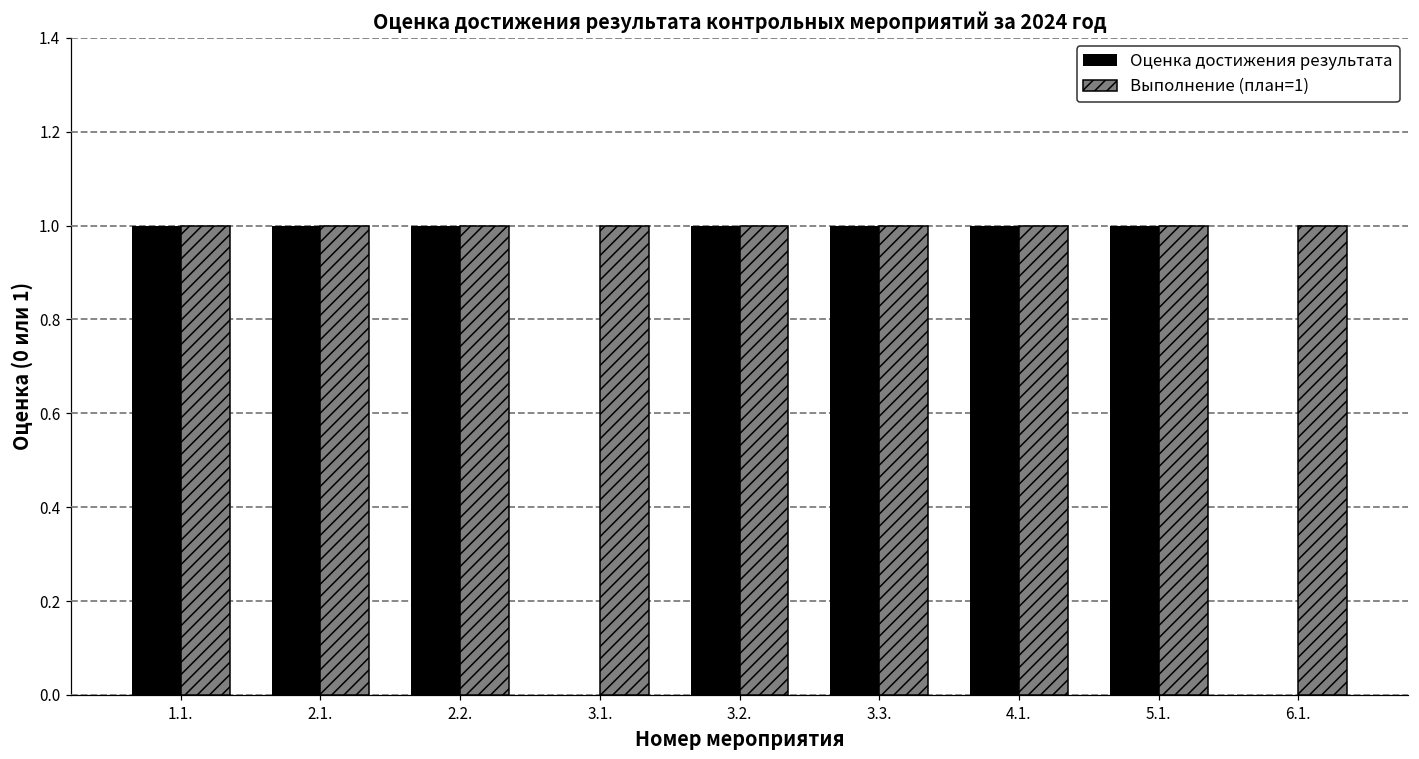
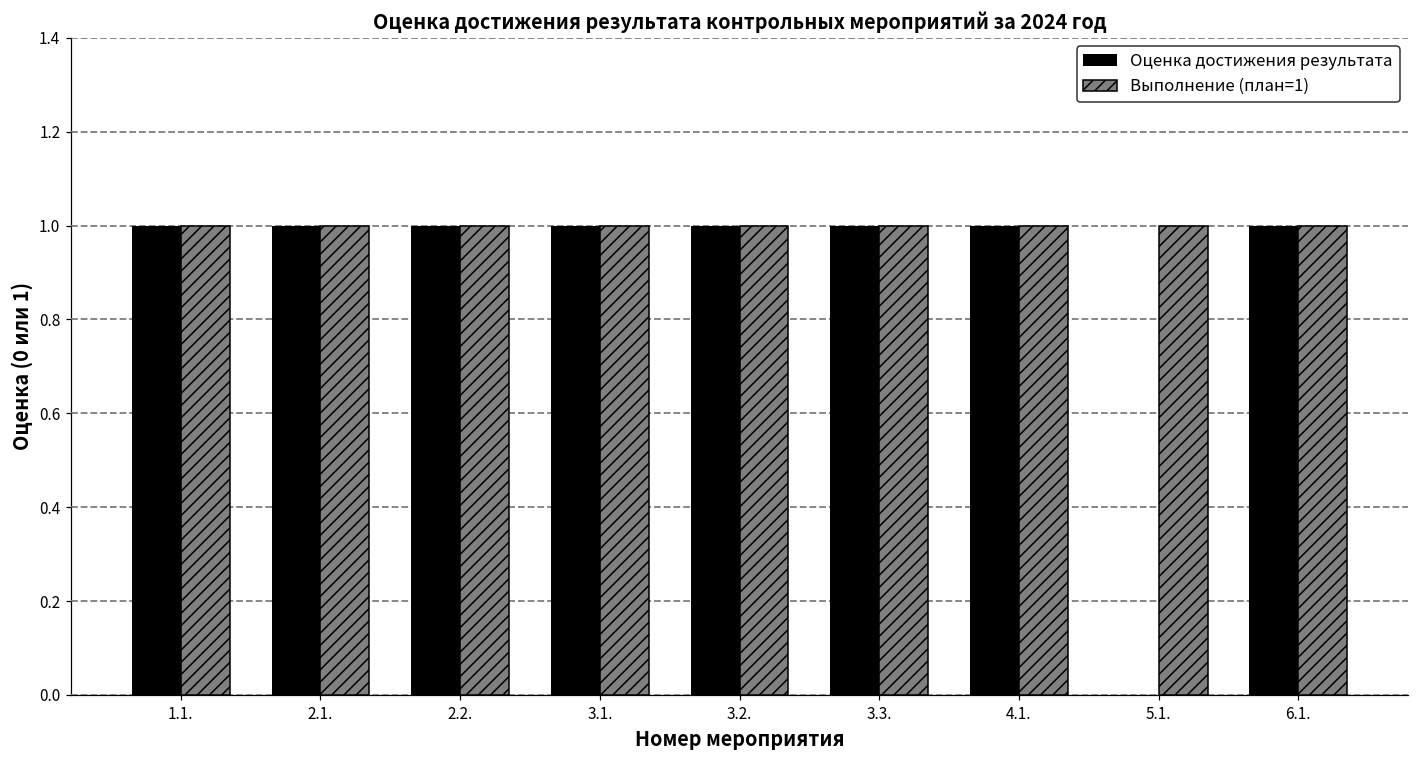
  {
    "Оценка достижения результата": {
      "1.1.": 1,
      "2.1.": 1,
      "2.2.": 1,
-     "3.1.": 0,
+     "3.1.": 1,
      "3.2.": 1,
      "3.3.": 1,
      "4.1.": 1,
-     "5.1.": 1,
-     "6.1.": 0
+     "5.1.": 0,
+     "6.1.": 1
    },
    "Выполнение (план=1)": {
      "1.1.": 1,
      "2.1.": 1,
      "2.2.": 1,
      "3.1.": 1,
      "3.2.": 1,
      "3.3.": 1,
      "4.1.": 1,
      "5.1.": 1,
      "6.1.": 1
    }
  }
